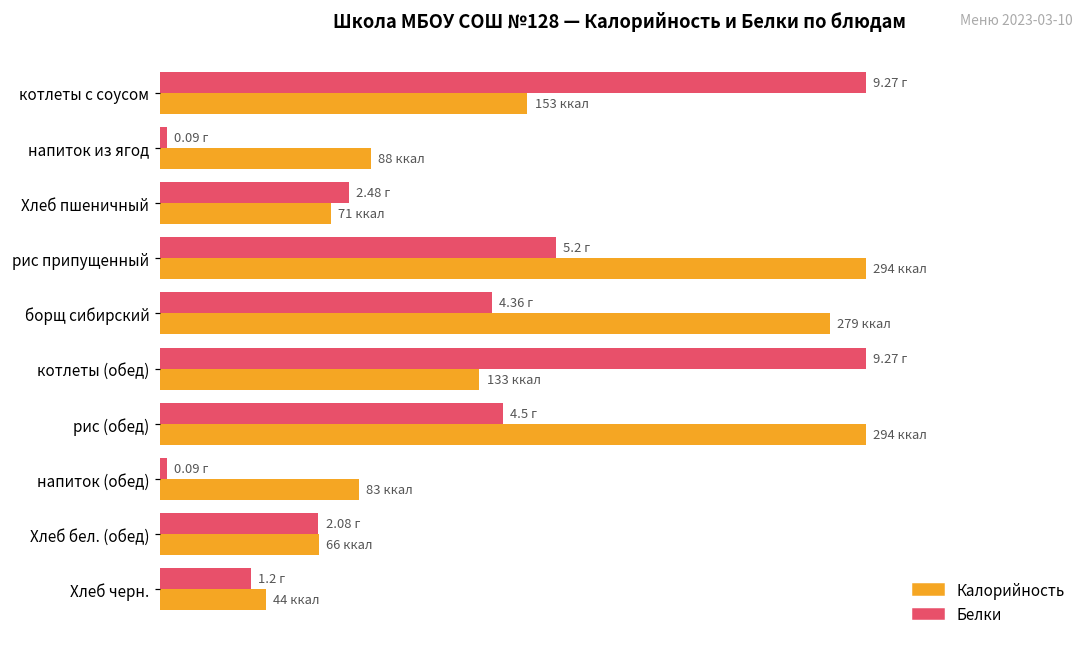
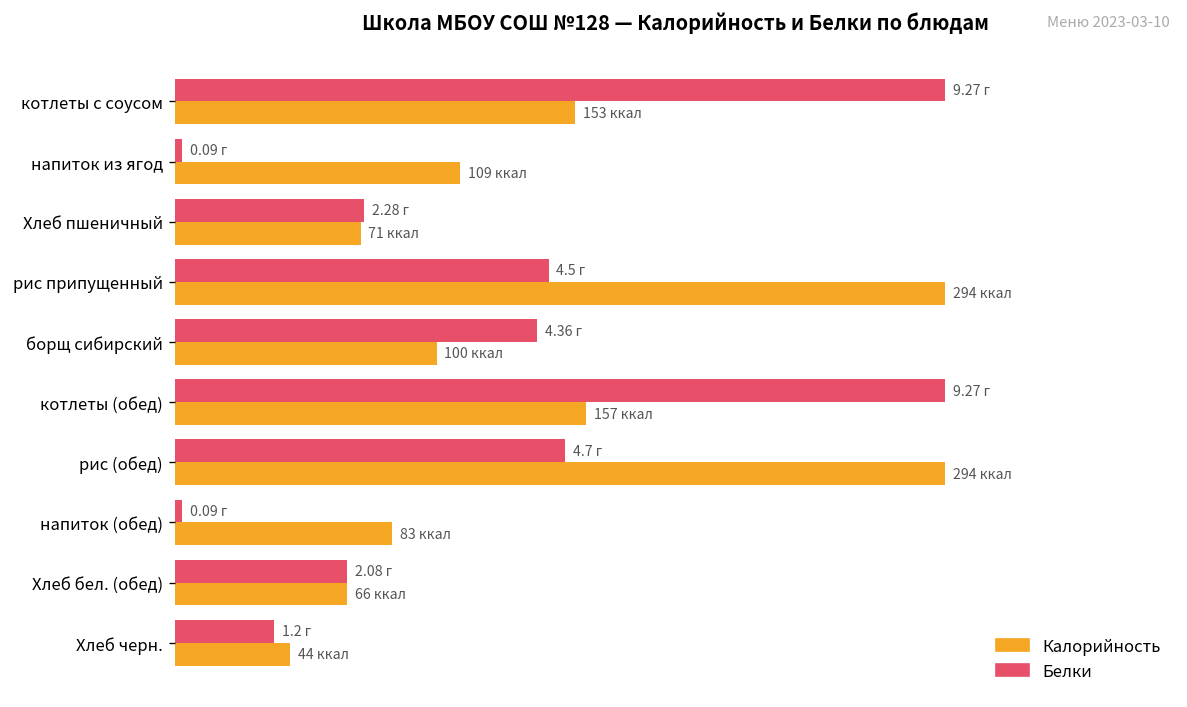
  {
    "Калорийность": {
-     "напиток из ягод": 88,
-     "борщ сибирский": 279,
-     "котлеты (обед)": 133
+     "напиток из ягод": 109,
+     "борщ сибирский": 100,
+     "котлеты (обед)": 157
    },
    "Белки": {
-     "Хлеб пшеничный": 2.48,
-     "рис припущенный": 5.2,
-     "рис (обед)": 4.5
+     "Хлеб пшеничный": 2.28,
+     "рис припущенный": 4.5,
+     "рис (обед)": 4.7
    }
  }
